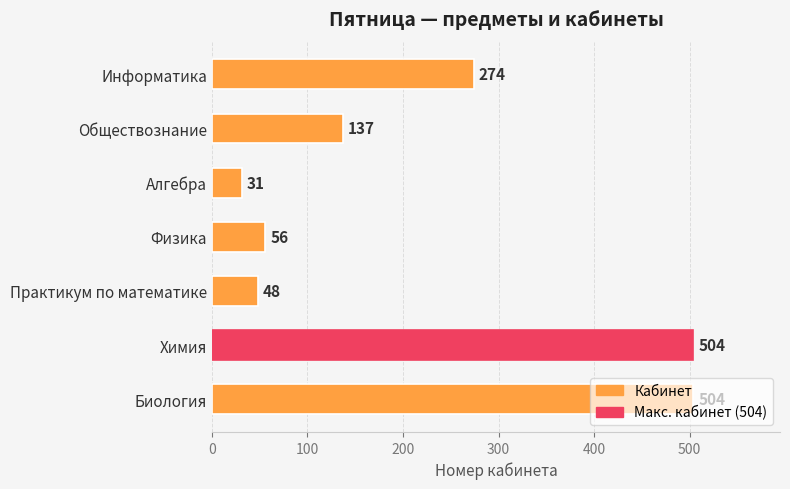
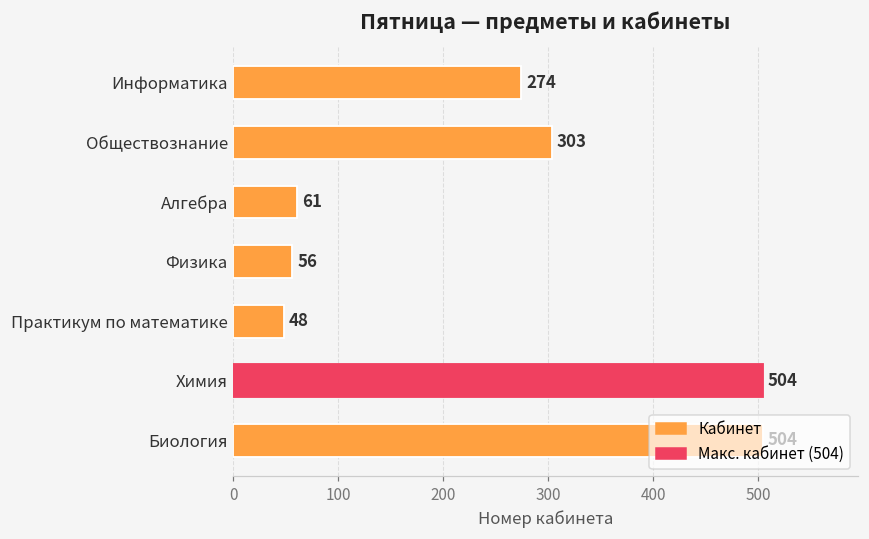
  {
    "Информатика": 274,
-   "Обществознание": 137,
-   "Алгебра": 31,
+   "Обществознание": 303,
+   "Алгебра": 61,
    "Физика": 56,
    "Практикум по математике": 48,
    "Химия": 504
  }
